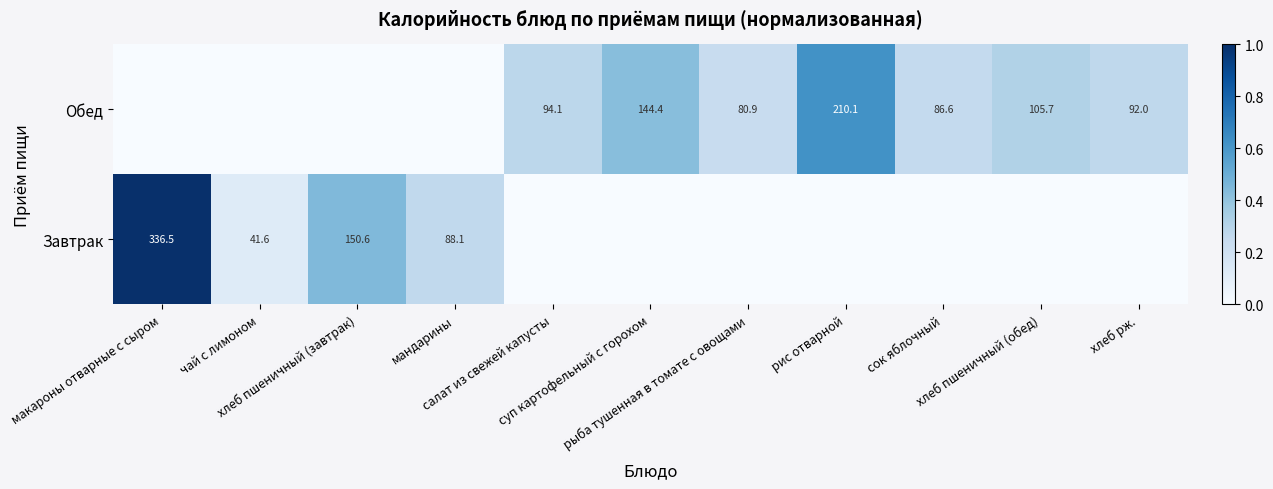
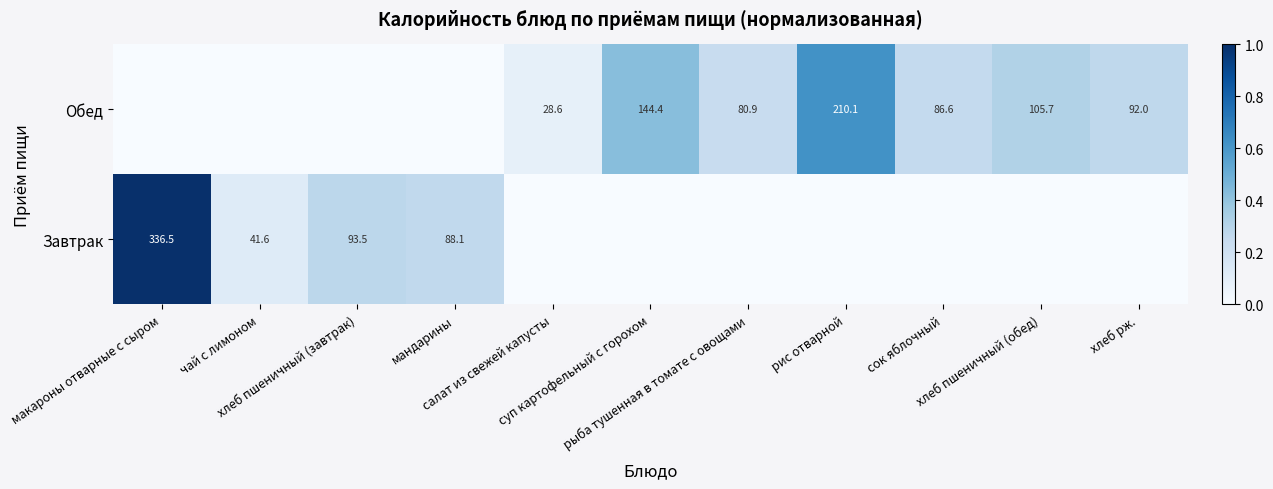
  {
    "Обед": {
-     "салат из свежей капусты": 94.1,
+     "салат из свежей капусты": 28.6,
      "суп картофельный с горохом": 144.4,
      "рыба тушенная в томате с овощами": 80.9,
      "рис отварной": 210.1,
      "сок яблочный": 86.6,
      "хлеб пшеничный (обед)": 105.7,
      "хлеб рж.": 92.0
    },
    "Завтрак": {
      "макароны отварные с сыром": 336.5,
      "чай с лимоном": 41.6,
-     "хлеб пшеничный (завтрак)": 150.6,
+     "хлеб пшеничный (завтрак)": 93.5,
      "мандарины": 88.1
    }
  }
